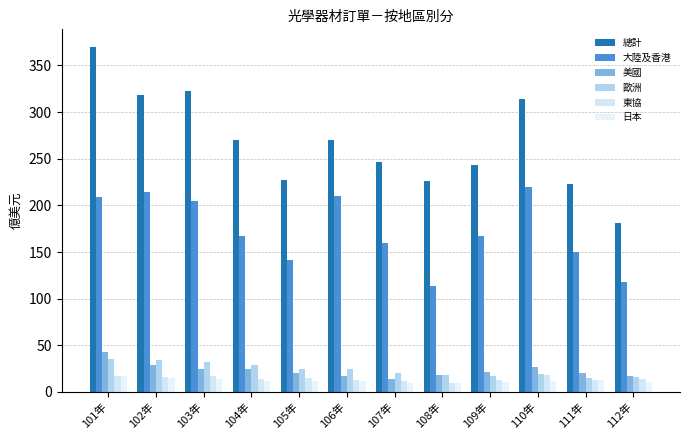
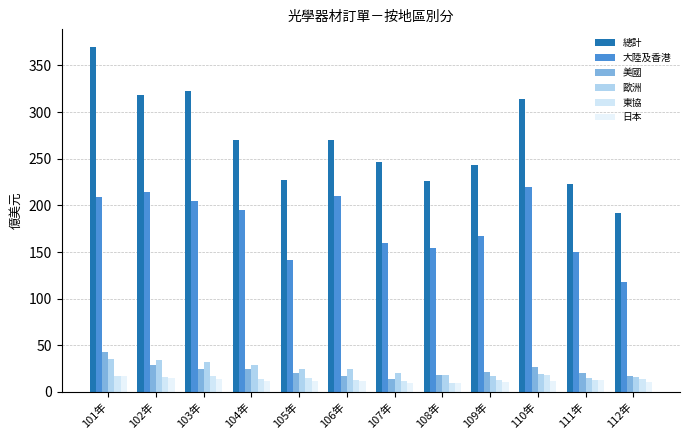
  {
    "總計": {
      "101年": 370,
      "102年": 320,
      "103年": 320,
      "104年": 270,
      "105年": 230,
      "106年": 270,
      "107年": 250,
      "108年": 230,
      "109年": 240,
      "110年": 310,
      "111年": 220,
-     "112年": 180
+     "112年": 190
    },
    "大陸及香港": {
      "101年": 210,
      "102年": 210,
      "103年": 200,
-     "104年": 170,
+     "104年": 200,
      "105年": 140,
      "106年": 210,
      "107年": 160,
-     "108年": 110,
+     "108年": 150,
      "109年": 170,
      "110年": 220,
      "111年": 150,
      "112年": 120
    }
  }
